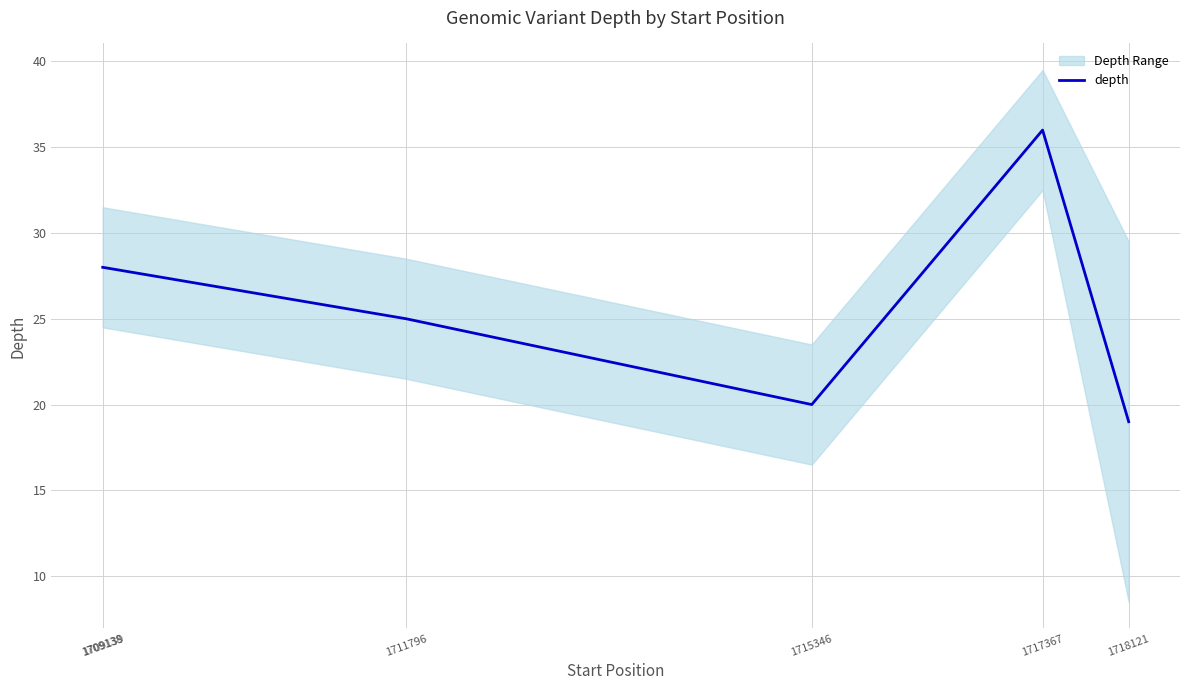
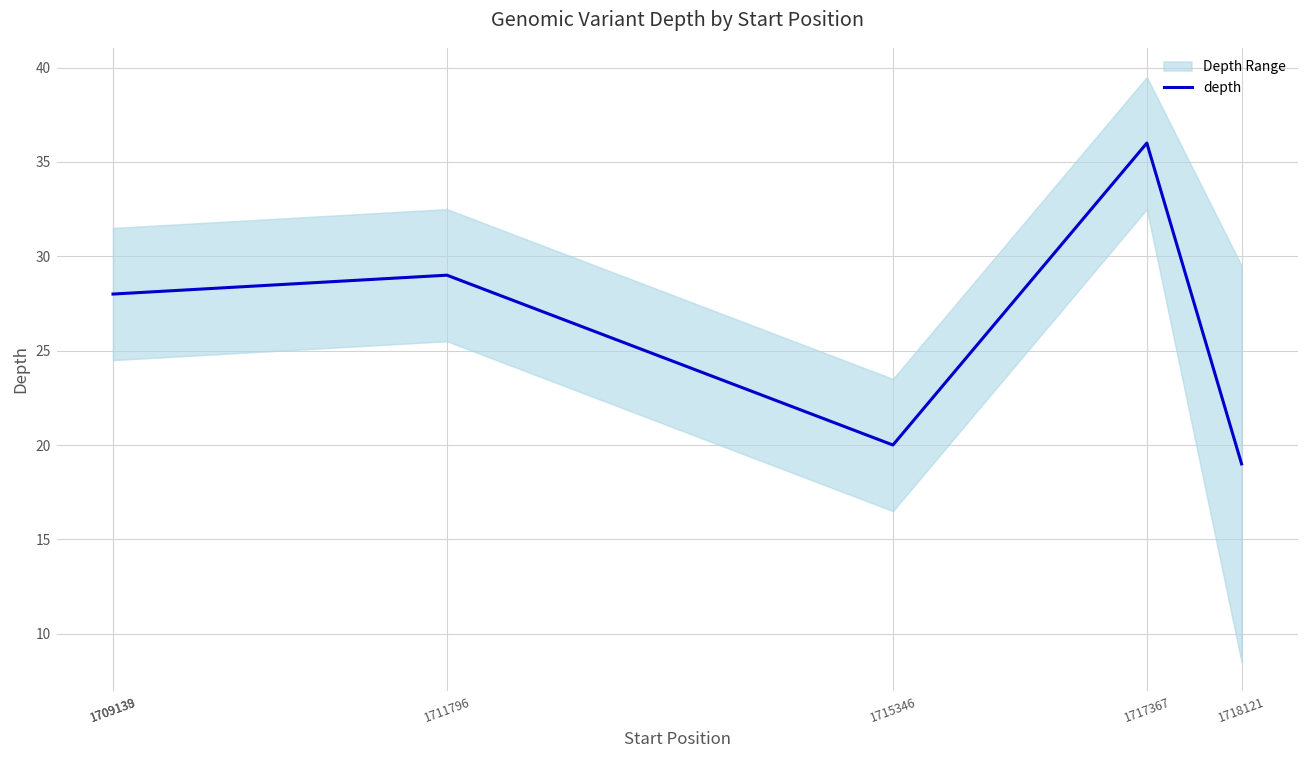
  {
    "depth": {
      "1709138": 28,
      "1709139": 28,
-     "1711796": 25,
+     "1711796": 29,
      "1715346": 20,
      "1717367": 36,
      "1718121": 19
    }
  }
